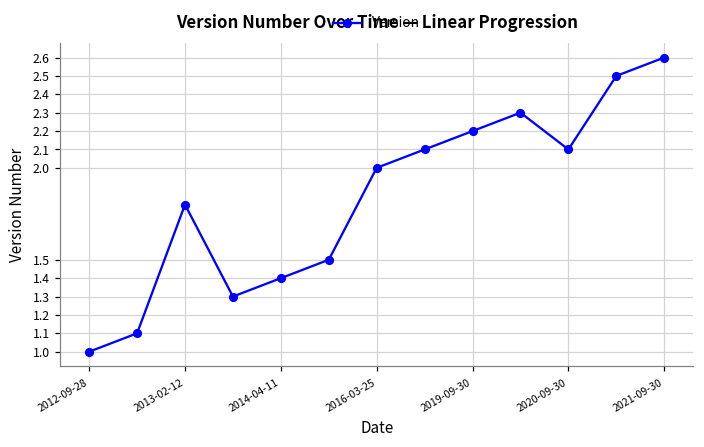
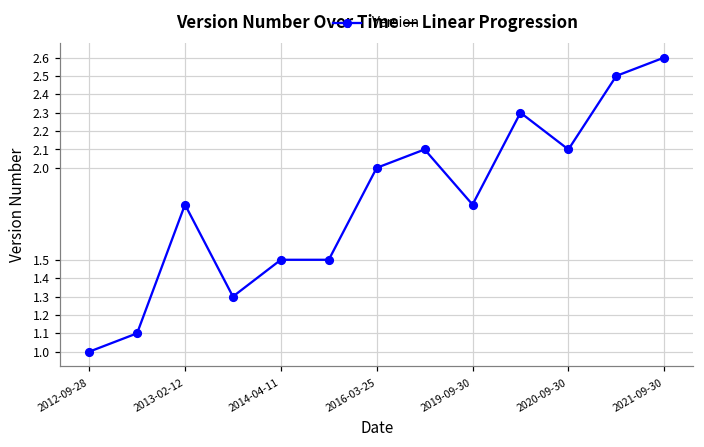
  {
    "2012-09-28": 1.0,
    "2013-02-12": 1.8,
-   "2014-04-11": 1.4,
+   "2014-04-11": 1.5,
    "2016-03-25": 2.0,
-   "2019-09-30": 2.2,
+   "2019-09-30": 1.8,
    "2020-09-30": 2.1
  }
